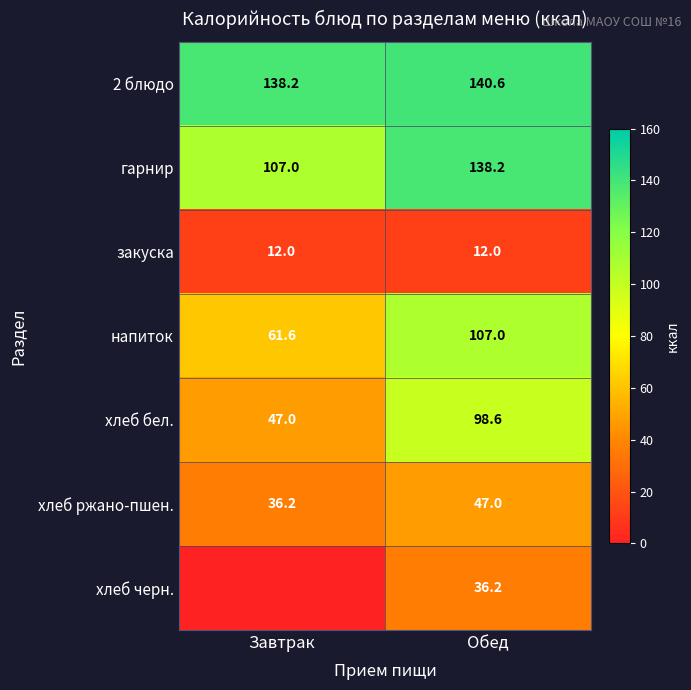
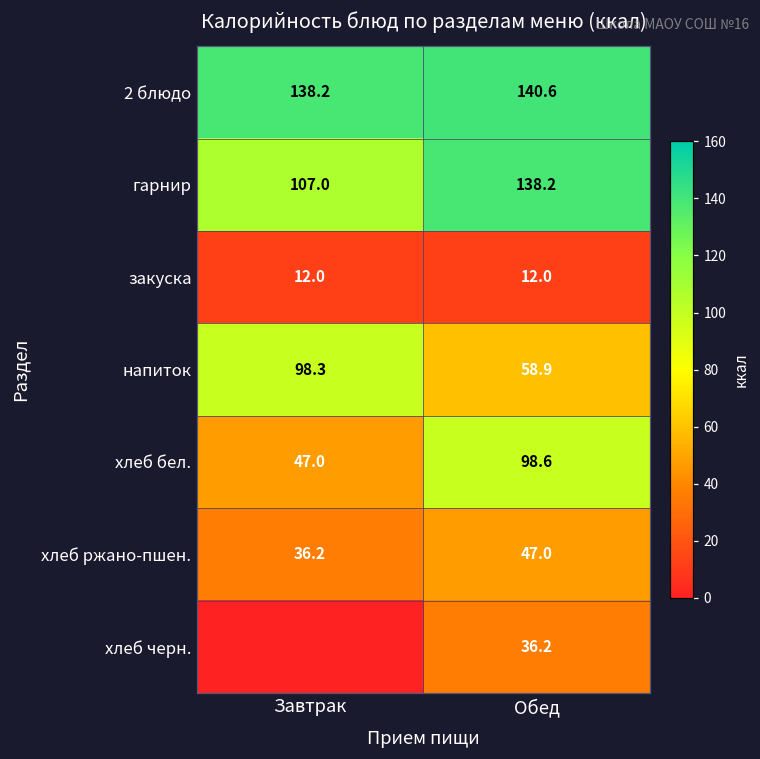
  {
    "2 блюдо": {
      "Завтрак": 138.2,
      "Обед": 140.6
    },
    "гарнир": {
      "Завтрак": 107.0,
      "Обед": 138.2
    },
    "закуска": {
      "Завтрак": 12.0,
      "Обед": 12.0
    },
    "напиток": {
-     "Завтрак": 61.6,
-     "Обед": 107.0
+     "Завтрак": 98.3,
+     "Обед": 58.9
    },
    "хлеб бел.": {
      "Завтрак": 47.0,
      "Обед": 98.6
    },
    "хлеб ржано-пшен.": {
      "Завтрак": 36.2,
      "Обед": 47.0
    },
    "хлеб черн.": {
      "Обед": 36.2
    }
  }
